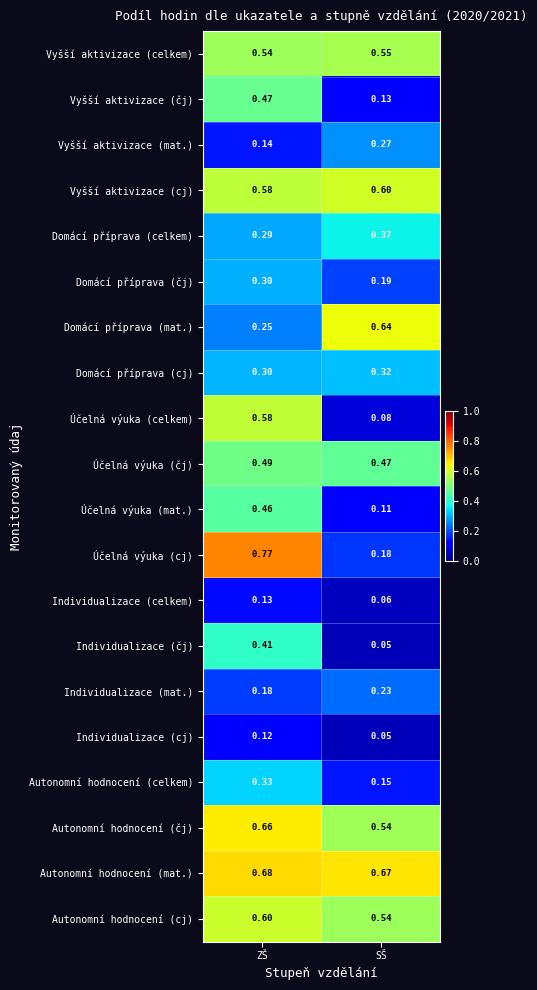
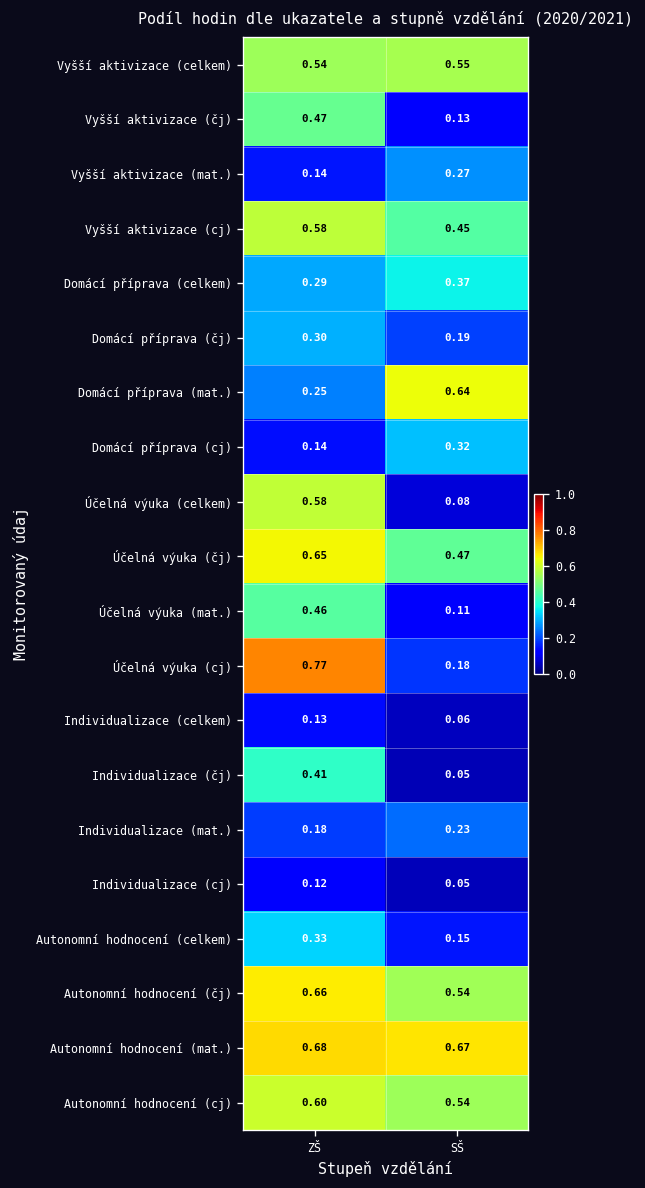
  {
    "Vyšší aktivizace (celkem)": {
      "ZŠ": 0.54,
      "SŠ": 0.55
    },
    "Vyšší aktivizace (čj)": {
      "ZŠ": 0.47,
      "SŠ": 0.13
    },
    "Vyšší aktivizace (mat.)": {
      "ZŠ": 0.14,
      "SŠ": 0.27
    },
    "Vyšší aktivizace (cj)": {
      "ZŠ": 0.58,
-     "SŠ": 0.60
+     "SŠ": 0.45
    },
    "Domácí příprava (celkem)": {
      "ZŠ": 0.29,
      "SŠ": 0.37
    },
    "Domácí příprava (čj)": {
      "ZŠ": 0.30,
      "SŠ": 0.19
    },
    "Domácí příprava (mat.)": {
      "ZŠ": 0.25,
      "SŠ": 0.64
    },
    "Domácí příprava (cj)": {
-     "ZŠ": 0.30,
+     "ZŠ": 0.14,
      "SŠ": 0.32
    },
    "Účelná výuka (celkem)": {
      "ZŠ": 0.58,
      "SŠ": 0.08
    },
    "Účelná výuka (čj)": {
-     "ZŠ": 0.49,
+     "ZŠ": 0.65,
      "SŠ": 0.47
    },
    "Účelná výuka (mat.)": {
      "ZŠ": 0.46,
      "SŠ": 0.11
    },
    "Účelná výuka (cj)": {
      "ZŠ": 0.77,
      "SŠ": 0.18
    },
    "Individualizace (celkem)": {
      "ZŠ": 0.13,
      "SŠ": 0.06
    },
    "Individualizace (čj)": {
      "ZŠ": 0.41,
      "SŠ": 0.05
    },
    "Individualizace (mat.)": {
      "ZŠ": 0.18,
      "SŠ": 0.23
    },
    "Individualizace (cj)": {
      "ZŠ": 0.12,
      "SŠ": 0.05
    },
    "Autonomní hodnocení (celkem)": {
      "ZŠ": 0.33,
      "SŠ": 0.15
    },
    "Autonomní hodnocení (čj)": {
      "ZŠ": 0.66,
      "SŠ": 0.54
    },
    "Autonomní hodnocení (mat.)": {
      "ZŠ": 0.68,
      "SŠ": 0.67
    },
    "Autonomní hodnocení (cj)": {
      "ZŠ": 0.60,
      "SŠ": 0.54
    }
  }
